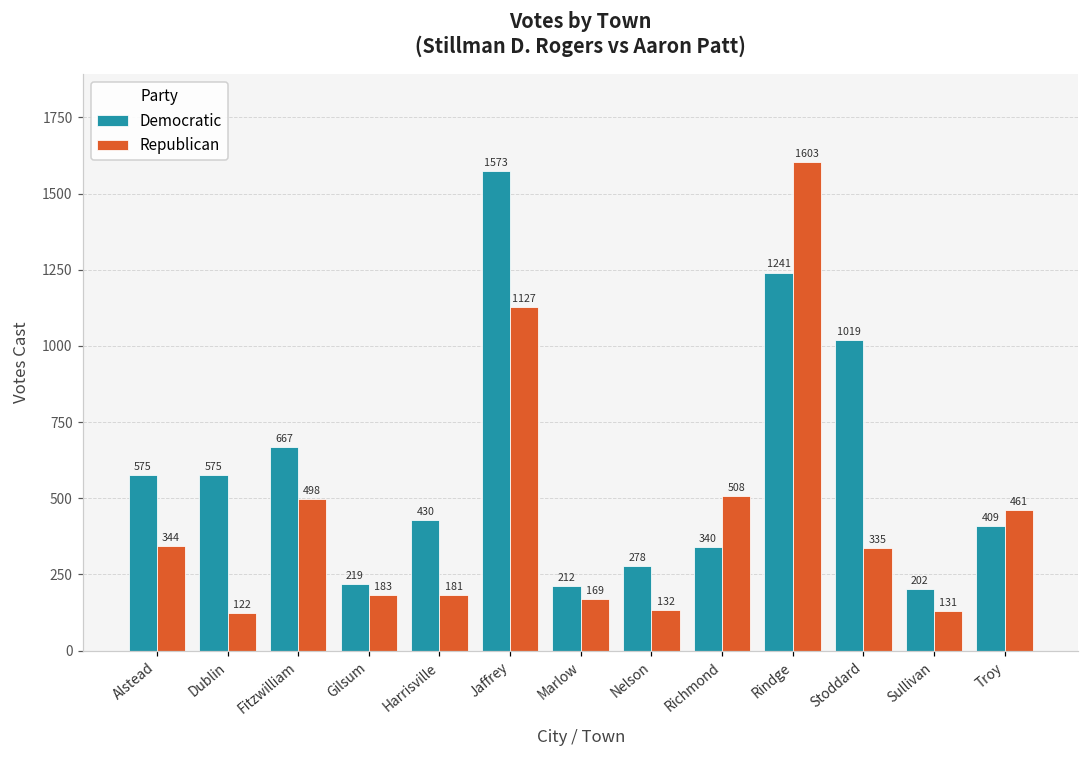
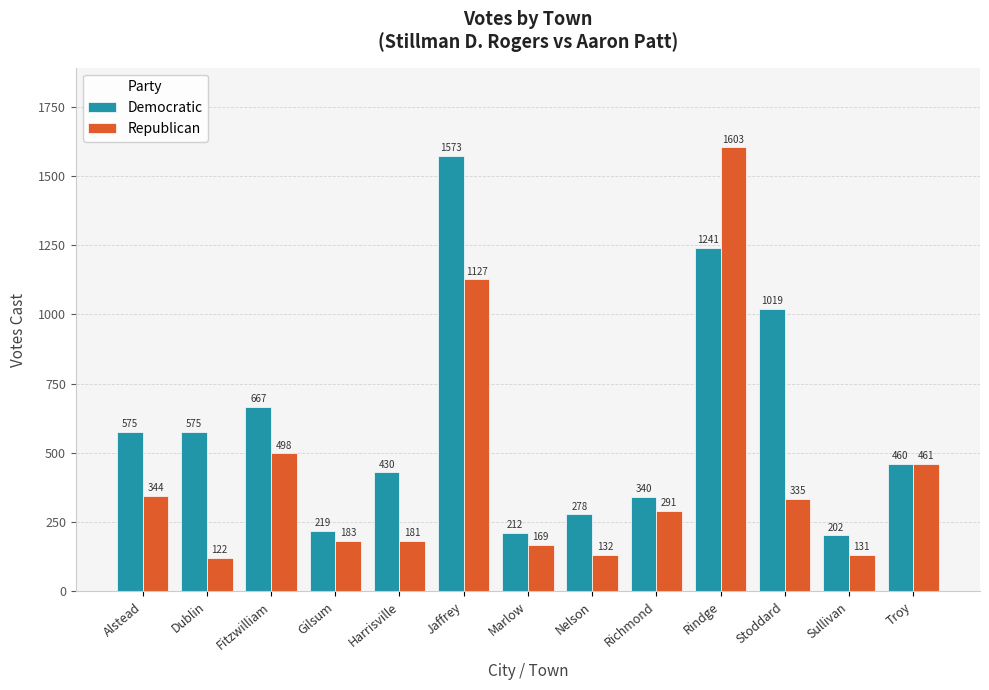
  {
    "Democratic": {
      "Alstead": 575,
      "Dublin": 575,
      "Fitzwilliam": 667,
      "Gilsum": 219,
      "Harrisville": 430,
      "Jaffrey": 1573,
      "Marlow": 212,
      "Nelson": 278,
      "Richmond": 340,
      "Rindge": 1241,
      "Stoddard": 1019,
      "Sullivan": 202,
-     "Troy": 409
+     "Troy": 460
    },
    "Republican": {
      "Alstead": 344,
      "Dublin": 122,
      "Fitzwilliam": 498,
      "Gilsum": 183,
      "Harrisville": 181,
      "Jaffrey": 1127,
      "Marlow": 169,
      "Nelson": 132,
-     "Richmond": 508,
+     "Richmond": 291,
      "Rindge": 1603,
      "Stoddard": 335,
      "Sullivan": 131,
      "Troy": 461
    }
  }
